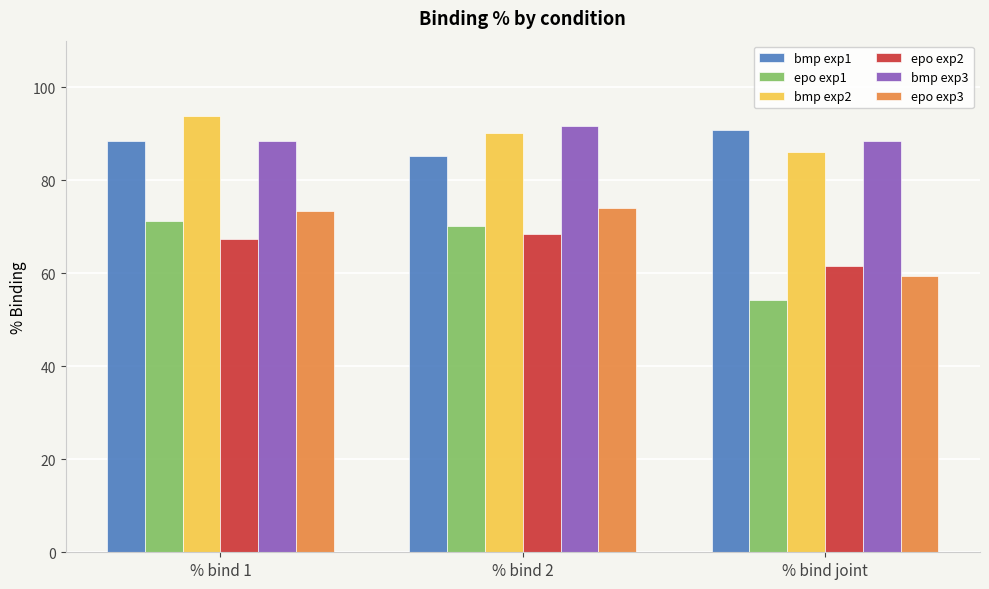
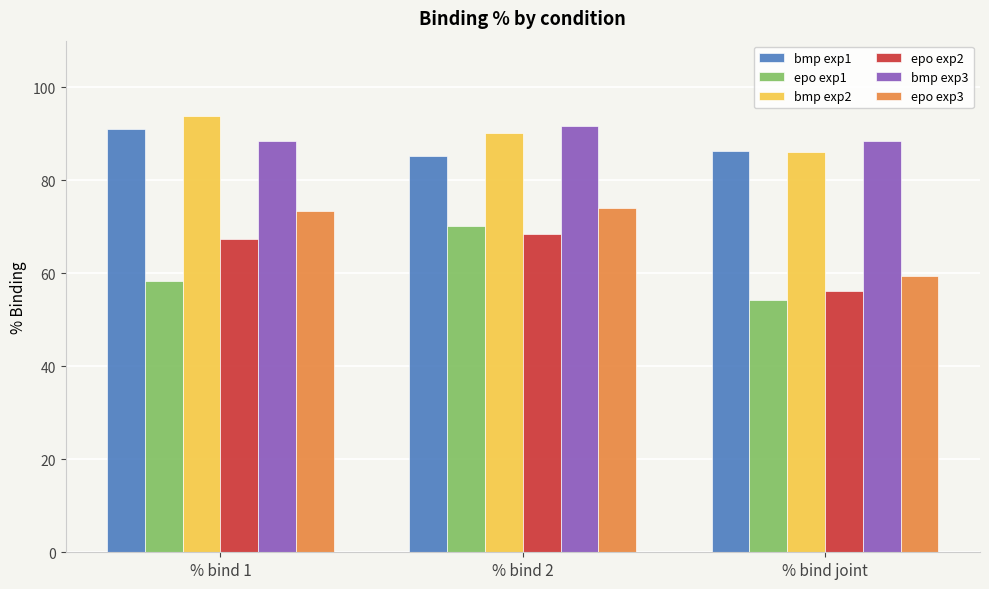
  {
    "bmp exp1": {
-     "% bind 1": 88,
+     "% bind 1": 91,
      "% bind 2": 85,
-     "% bind joint": 91
+     "% bind joint": 86
    },
    "epo exp1": {
-     "% bind 1": 71,
+     "% bind 1": 58,
      "% bind 2": 70,
      "% bind joint": 54
    },
    "bmp exp2": {
      "% bind 1": 94,
      "% bind 2": 90,
      "% bind joint": 86
    },
    "epo exp2": {
      "% bind 1": 67,
      "% bind 2": 68,
-     "% bind joint": 62
+     "% bind joint": 56
    },
    "bmp exp3": {
      "% bind 1": 88,
      "% bind 2": 92,
      "% bind joint": 88
    },
    "epo exp3": {
      "% bind 1": 73,
      "% bind 2": 74,
      "% bind joint": 59
    }
  }
